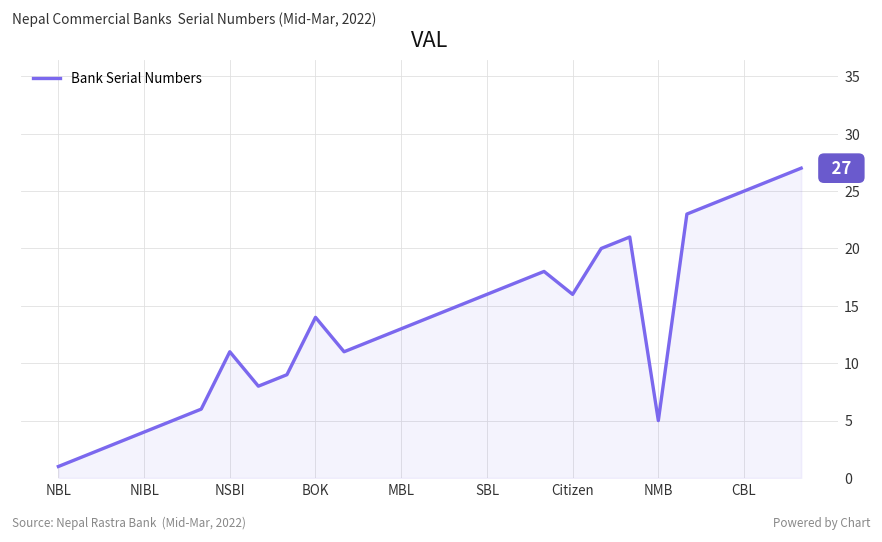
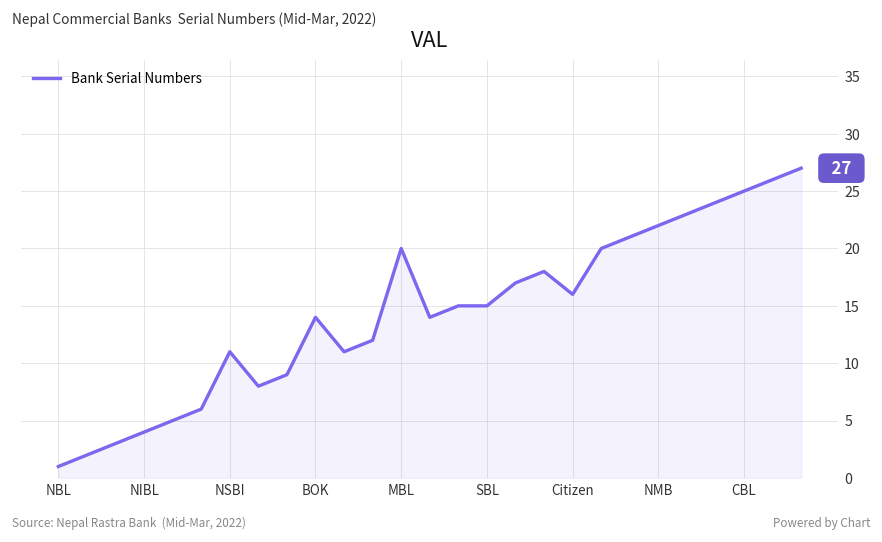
  {
    "NBL": 1,
    "NIBL": 4,
    "NSBI": 11,
    "BOK": 14,
-   "MBL": 13,
-   "SBL": 16,
+   "MBL": 20,
+   "SBL": 15,
    "Citizen": 16,
-   "NMB": 5,
+   "NMB": 22,
    "CBL": 25
  }
